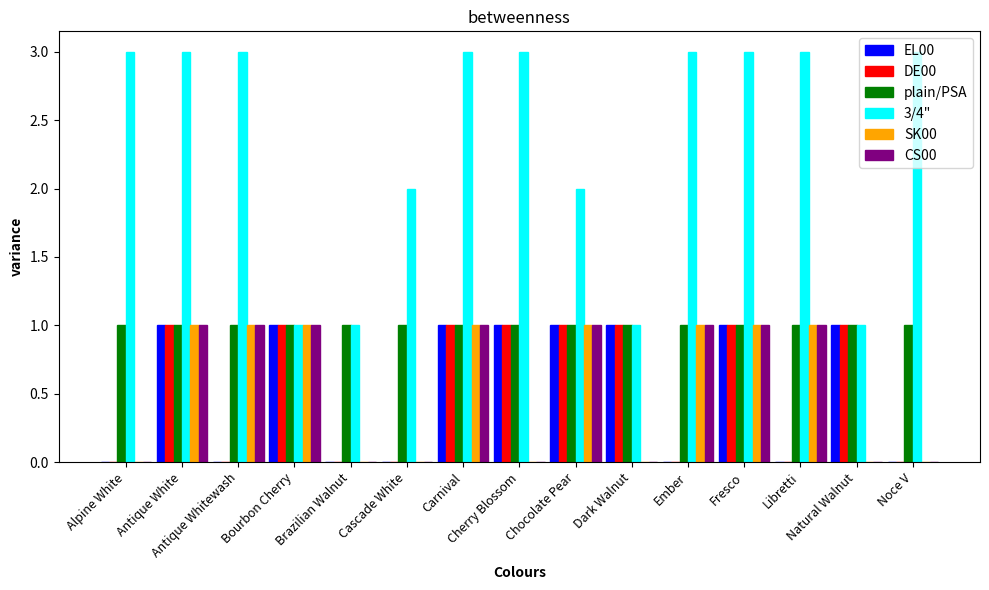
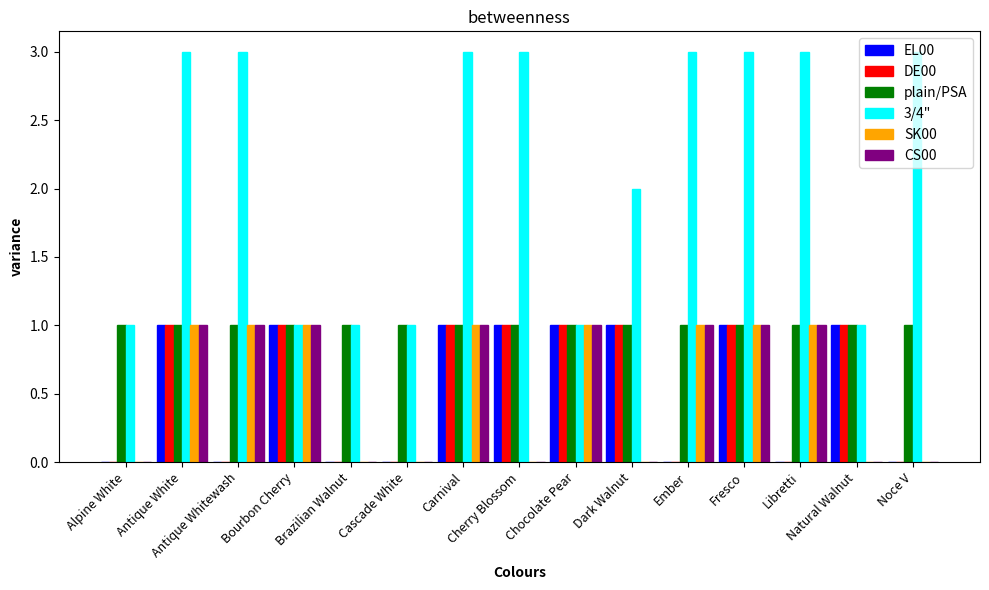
  {
    "EL00": {
      "Alpine White": 0,
      "Antique White": 1,
      "Antique Whitewash": 0,
      "Bourbon Cherry": 1,
      "Brazilian Walnut": 0,
      "Cascade White": 0,
      "Carnival": 1,
      "Cherry Blossom": 1,
      "Chocolate Pear": 1,
      "Dark Walnut": 1,
      "Ember": 0,
      "Fresco": 1,
      "Libretti": 0,
      "Natural Walnut": 1,
      "Noce V": 0
    },
    "DE00": {
      "Alpine White": 0,
      "Antique White": 1,
      "Antique Whitewash": 0,
      "Bourbon Cherry": 1,
      "Brazilian Walnut": 0,
      "Cascade White": 0,
      "Carnival": 1,
      "Cherry Blossom": 1,
      "Chocolate Pear": 1,
      "Dark Walnut": 1,
      "Ember": 0,
      "Fresco": 1,
      "Libretti": 0,
      "Natural Walnut": 1,
      "Noce V": 0
    },
    "plain/PSA": {
      "Alpine White": 1,
      "Antique White": 1,
      "Antique Whitewash": 1,
      "Bourbon Cherry": 1,
      "Brazilian Walnut": 1,
      "Cascade White": 1,
      "Carnival": 1,
      "Cherry Blossom": 1,
      "Chocolate Pear": 1,
      "Dark Walnut": 1,
      "Ember": 1,
      "Fresco": 1,
      "Libretti": 1,
      "Natural Walnut": 1,
      "Noce V": 1
    },
    "3/4\"": {
-     "Alpine White": 3,
+     "Alpine White": 1,
      "Antique White": 3,
      "Antique Whitewash": 3,
      "Bourbon Cherry": 1,
      "Brazilian Walnut": 1,
-     "Cascade White": 2,
+     "Cascade White": 1,
      "Carnival": 3,
      "Cherry Blossom": 3,
-     "Chocolate Pear": 2,
-     "Dark Walnut": 1,
+     "Chocolate Pear": 1,
+     "Dark Walnut": 2,
      "Ember": 3,
      "Fresco": 3,
      "Libretti": 3,
      "Natural Walnut": 1
    },
    "SK00": {
      "Alpine White": 0,
      "Antique White": 1,
      "Antique Whitewash": 1,
      "Bourbon Cherry": 1,
      "Brazilian Walnut": 0,
      "Cascade White": 0,
      "Carnival": 1,
      "Cherry Blossom": 0,
      "Chocolate Pear": 1,
      "Dark Walnut": 0,
      "Ember": 1,
      "Fresco": 1,
      "Libretti": 1,
      "Natural Walnut": 0,
      "Noce V": 0
    },
    "CS00": {
      "Alpine White": 0,
      "Antique White": 1,
      "Antique Whitewash": 1,
      "Bourbon Cherry": 1,
      "Brazilian Walnut": 0,
      "Cascade White": 0,
      "Carnival": 1,
      "Cherry Blossom": 0,
      "Chocolate Pear": 1,
      "Dark Walnut": 0,
      "Ember": 1,
      "Fresco": 1,
      "Libretti": 1,
      "Natural Walnut": 0,
      "Noce V": 0
    }
  }
